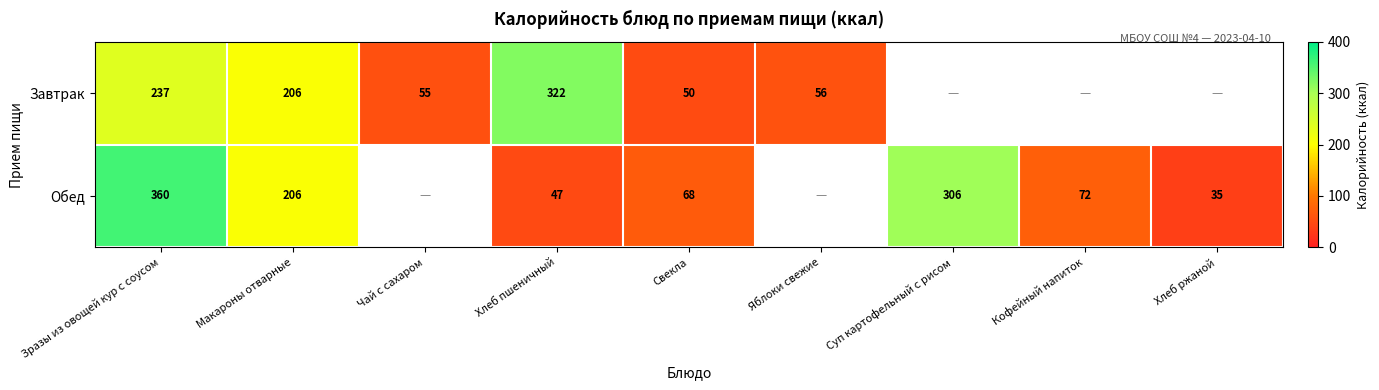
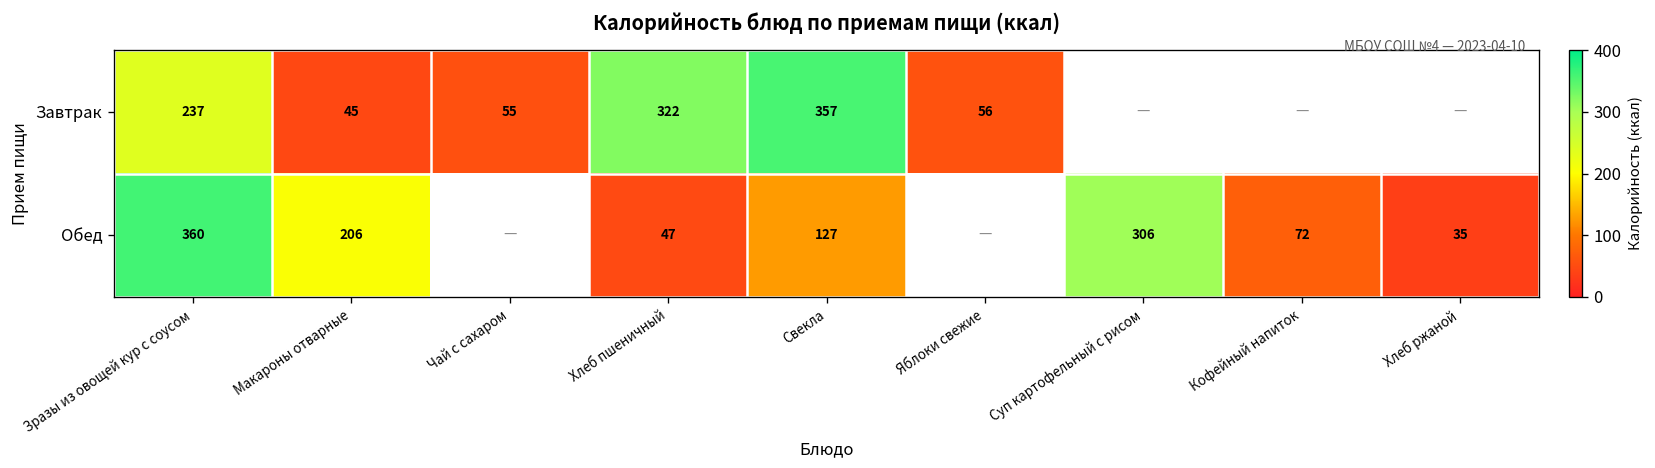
  {
    "Завтрак": {
      "Зразы из овощей кур с соусом": 237,
-     "Макароны отварные": 206,
+     "Макароны отварные": 45,
      "Чай с сахаром": 55,
      "Хлеб пшеничный": 322,
-     "Свекла": 50,
+     "Свекла": 357,
      "Яблоки свежие": 56
    },
    "Обед": {
      "Зразы из овощей кур с соусом": 360,
      "Макароны отварные": 206,
      "Хлеб пшеничный": 47,
-     "Свекла": 68,
+     "Свекла": 127,
      "Суп картофельный с рисом": 306,
      "Кофейный напиток": 72,
      "Хлеб ржаной": 35
    }
  }
